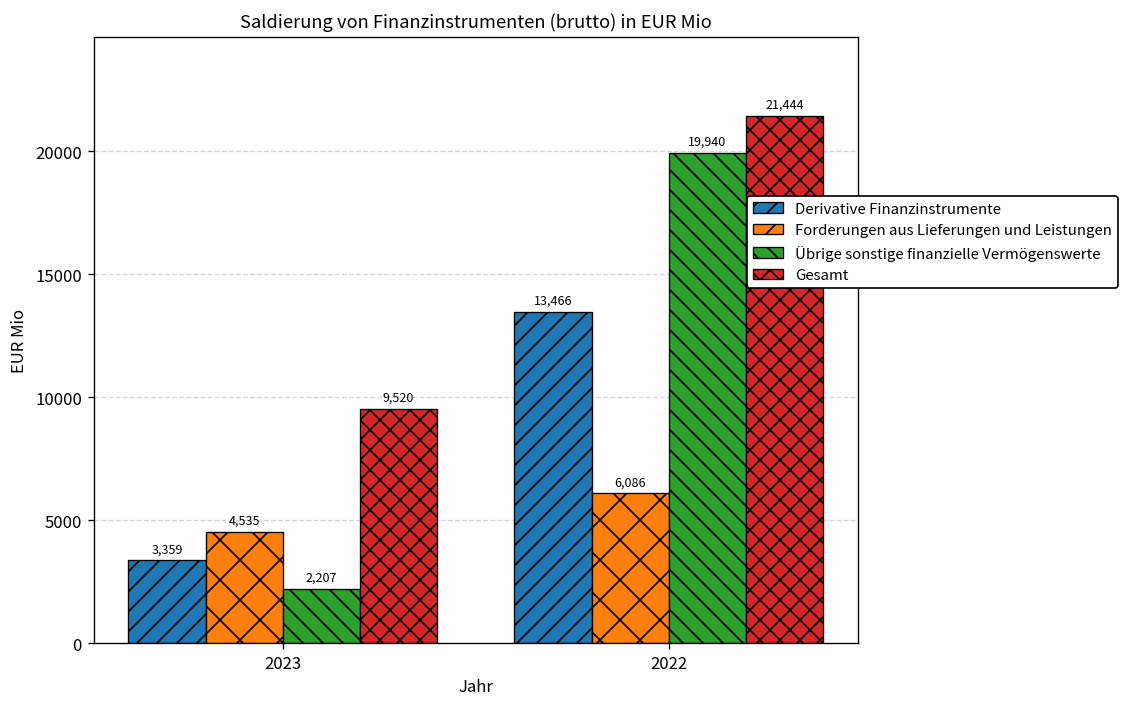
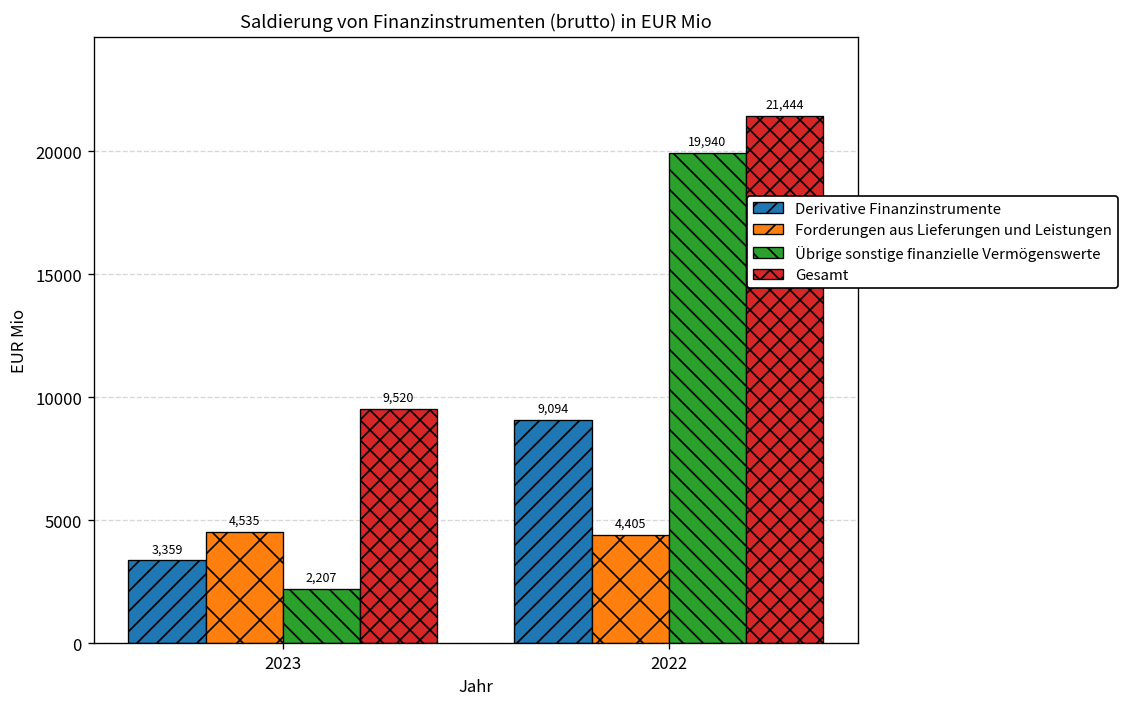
  {
    "Derivative Finanzinstrumente": {
      "2023": "3,359",
-     "2022": "13,466"
+     "2022": "9,094"
    },
    "Forderungen aus Lieferungen und Leistungen": {
      "2023": "4,535",
-     "2022": "6,086"
+     "2022": "4,405"
    },
    "Übrige sonstige finanzielle Vermögenswerte": {
      "2023": "2,207",
      "2022": "19,940"
    },
    "Gesamt": {
      "2023": "9,520",
      "2022": "21,444"
    }
  }
